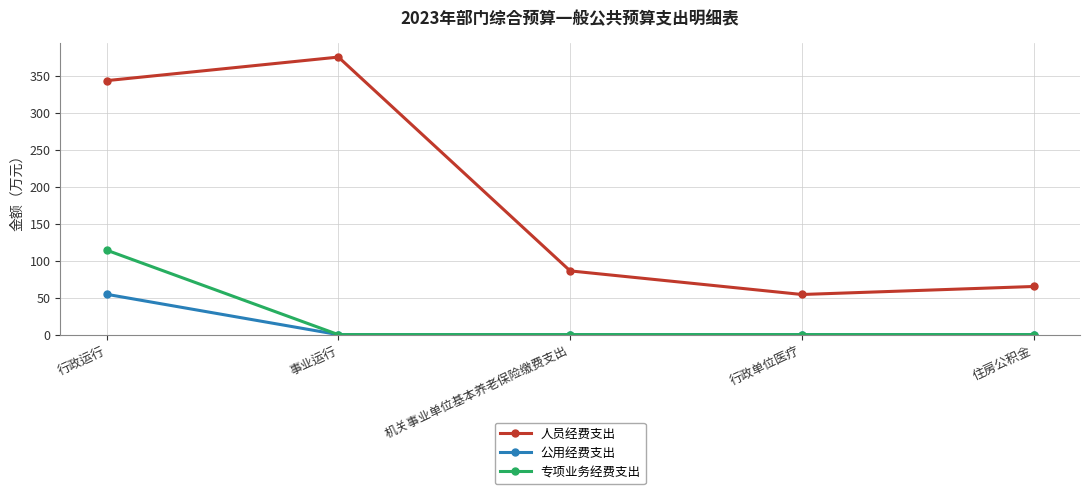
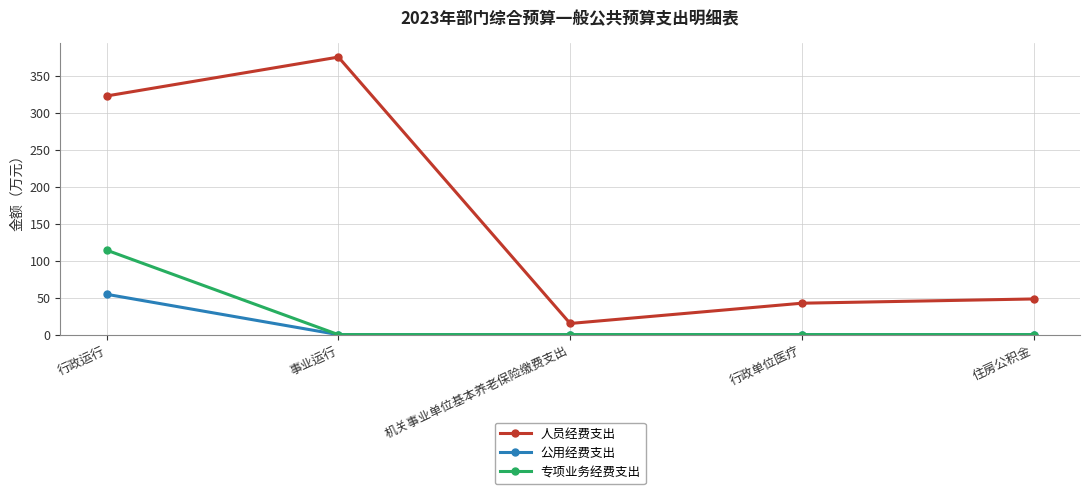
  {
    "人员经费支出": {
-     "行政运行": 340,
+     "行政运行": 320,
      "事业运行": 380,
-     "机关事业单位基本养老保险缴费支出": 90,
-     "行政单位医疗": 50,
-     "住房公积金": 70
+     "机关事业单位基本养老保险缴费支出": 20,
+     "行政单位医疗": 40,
+     "住房公积金": 50
    },
    "公用经费支出": {
      "行政运行": 50
    },
    "专项业务经费支出": {
      "行政运行": 110
    }
  }
